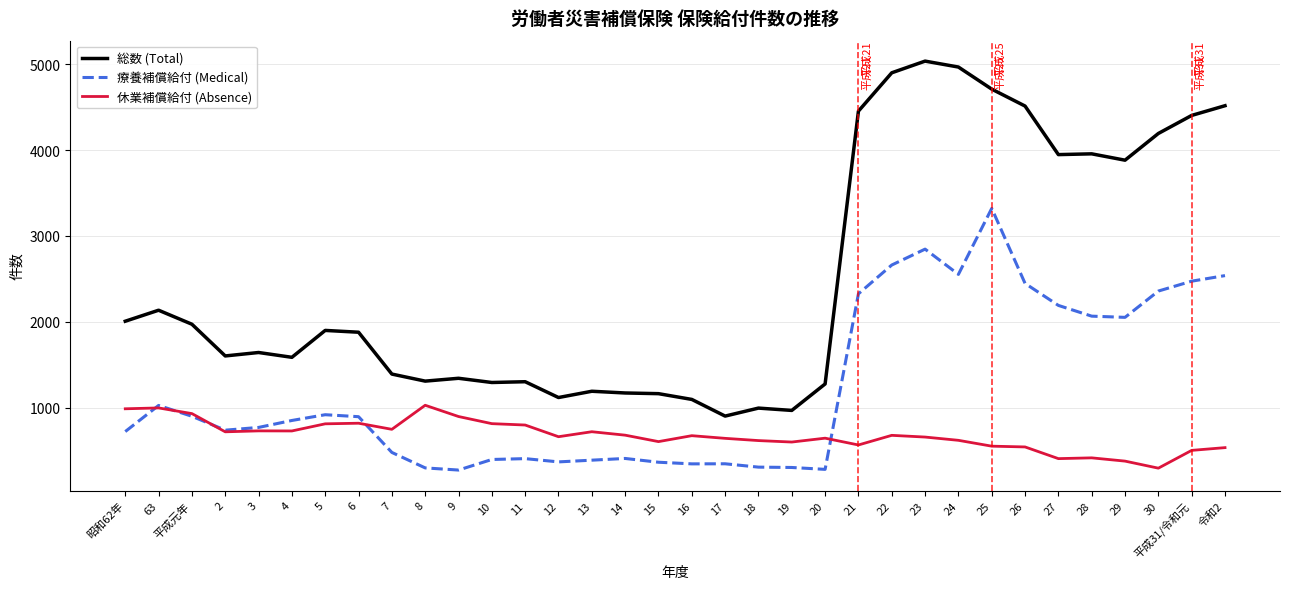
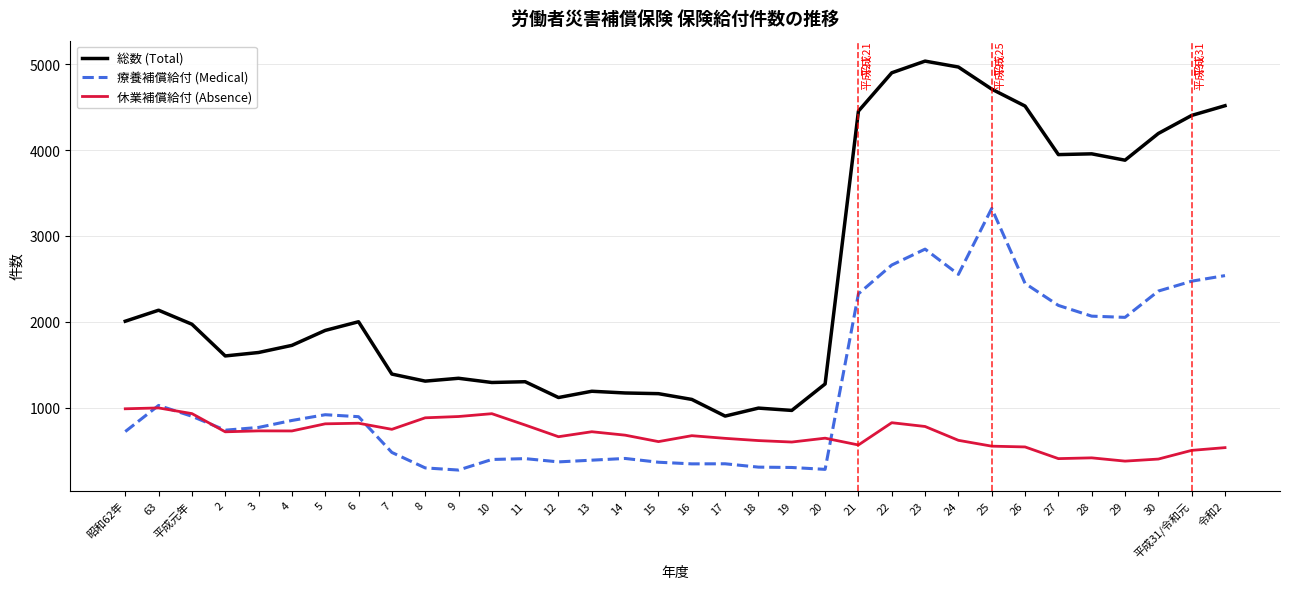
  {
    "総数 (Total)": {
      "昭和62年": 2000,
      "63": 2100,
      "平成元年": 2000,
      "2": 1600,
      "3": 1600,
-     "4": 1600,
+     "4": 1700,
      "5": 1900,
-     "6": 1900,
+     "6": 2000,
      "7": 1400,
      "8": 1300,
      "9": 1300,
      "10": 1300,
      "11": 1300,
      "12": 1100,
      "13": 1200,
      "14": 1200,
      "15": 1200,
      "16": 1100,
      "17": 900,
      "18": 1000,
      "19": 1000,
      "20": 1300,
      "21": 4500,
      "22": 4900,
      "23": 5000,
      "24": 5000,
      "25": 4700,
      "26": 4500,
      "27": 3900,
      "28": 4000,
      "29": 3900,
      "30": 4200,
      "平成31/令和元": 4400,
      "令和2": 4500
    },
    "療養補償給付 (Medical)": {
      "昭和62年": 700,
      "平成元年": 900,
      "3": 800,
      "4": 900,
      "5": 900,
      "6": 900,
      "7": 500,
      "8": 300,
      "9": 300,
      "10": 400,
      "11": 400,
      "12": 400,
      "13": 400,
      "14": 400,
      "15": 400,
      "16": 300,
      "17": 300,
      "18": 300,
      "19": 300,
      "20": 300,
      "21": 2300,
      "22": 2700,
      "23": 2800,
      "24": 2600,
      "25": 3300,
      "26": 2400,
      "27": 2200,
      "28": 2100,
      "29": 2100,
      "30": 2400,
      "平成31/令和元": 2500,
      "令和2": 2500
    },
    "休業補償給付 (Absence)": {
      "昭和62年": 1000,
      "平成元年": 900,
      "3": 700,
      "4": 700,
      "5": 800,
      "6": 800,
      "7": 800,
-     "8": 1000,
+     "8": 900,
      "9": 900,
-     "10": 800,
+     "10": 900,
      "11": 800,
      "12": 700,
      "13": 700,
      "14": 700,
      "15": 600,
      "16": 700,
      "17": 600,
      "18": 600,
      "19": 600,
      "20": 600,
      "21": 600,
-     "22": 700,
-     "23": 700,
+     "22": 800,
+     "23": 800,
      "24": 600,
      "25": 600,
      "26": 500,
      "27": 400,
      "28": 400,
      "29": 400,
-     "30": 300,
+     "30": 400,
      "平成31/令和元": 500,
      "令和2": 500
    }
  }
